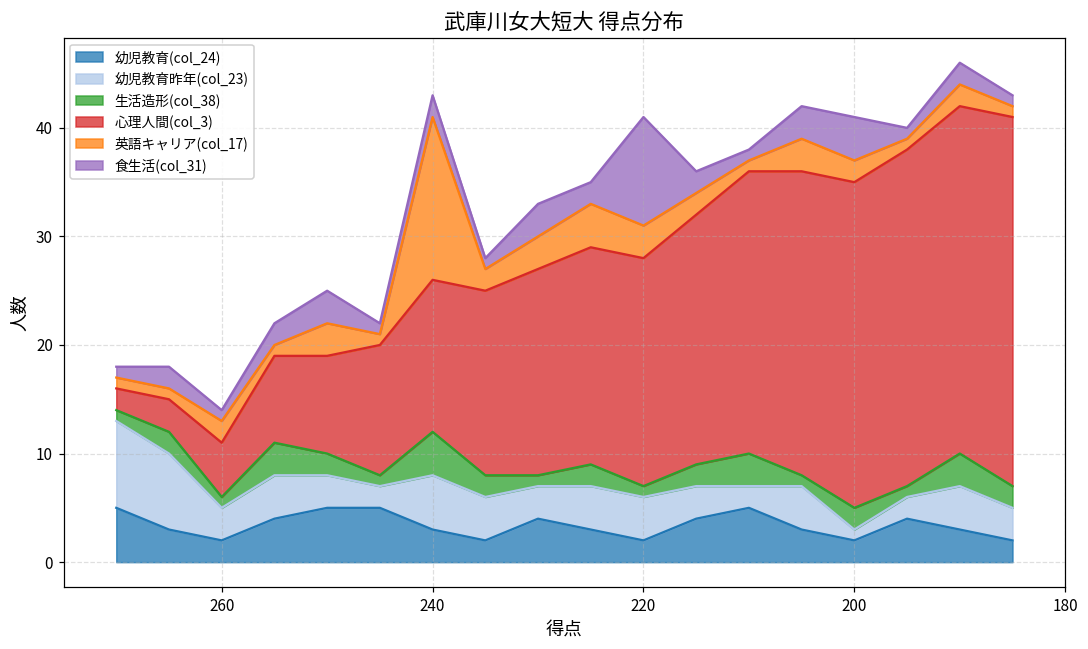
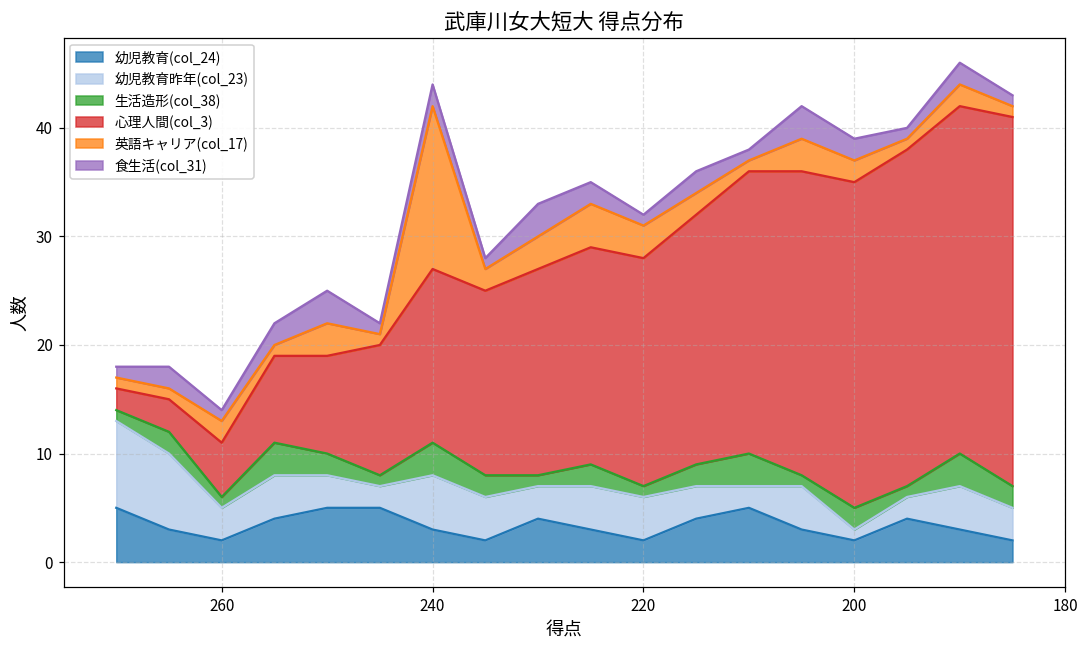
  {
    "幼児教育(col_24)": {
      "260": 2,
      "240": 3,
      "220": 2,
      "200": 2
    },
    "幼児教育昨年(col_23)": {
      "260": 3,
      "240": 5,
      "220": 4,
      "200": 1
    },
    "生活造形(col_38)": {
      "260": 1,
-     "240": 4,
+     "240": 3,
      "220": 1,
      "200": 2
    },
    "心理人間(col_3)": {
      "260": 5,
-     "240": 14,
+     "240": 16,
      "220": 21,
      "200": 30
    },
    "英語キャリア(col_17)": {
      "260": 2,
      "240": 15,
      "220": 3,
      "200": 2
    },
    "食生活(col_31)": {
      "260": 1,
      "240": 2,
-     "220": 10,
-     "200": 4
+     "220": 1,
+     "200": 2
    }
  }
